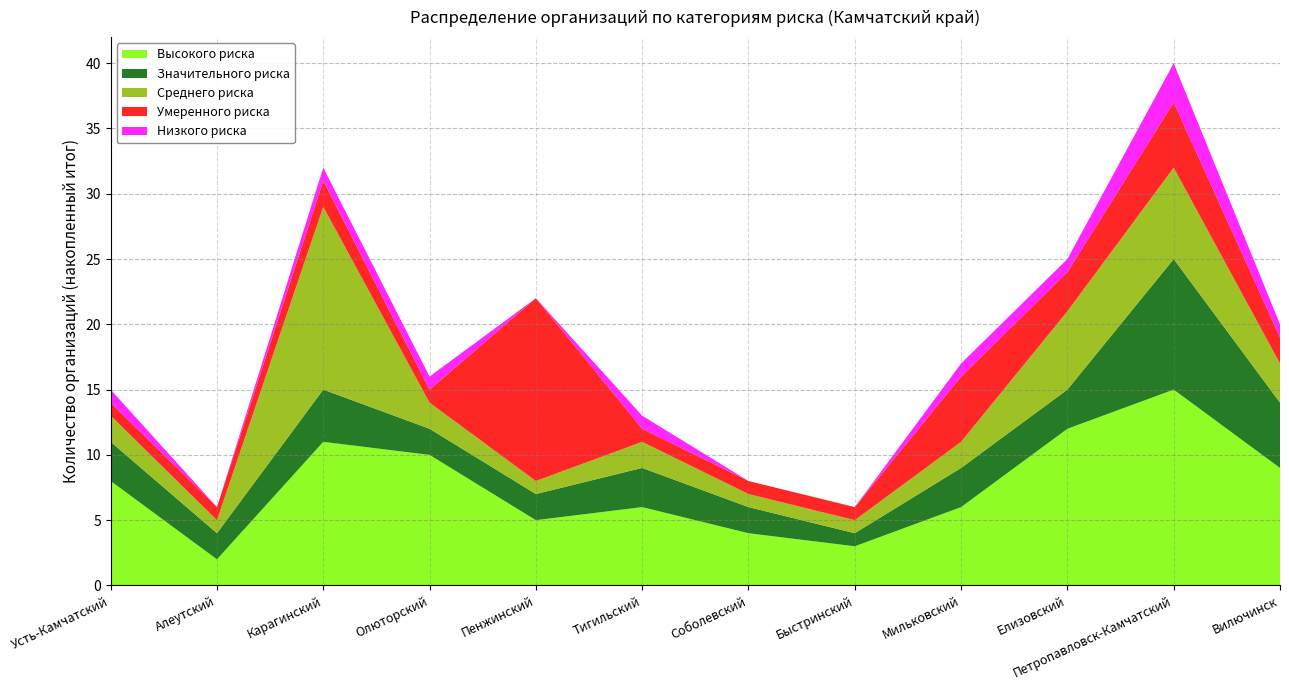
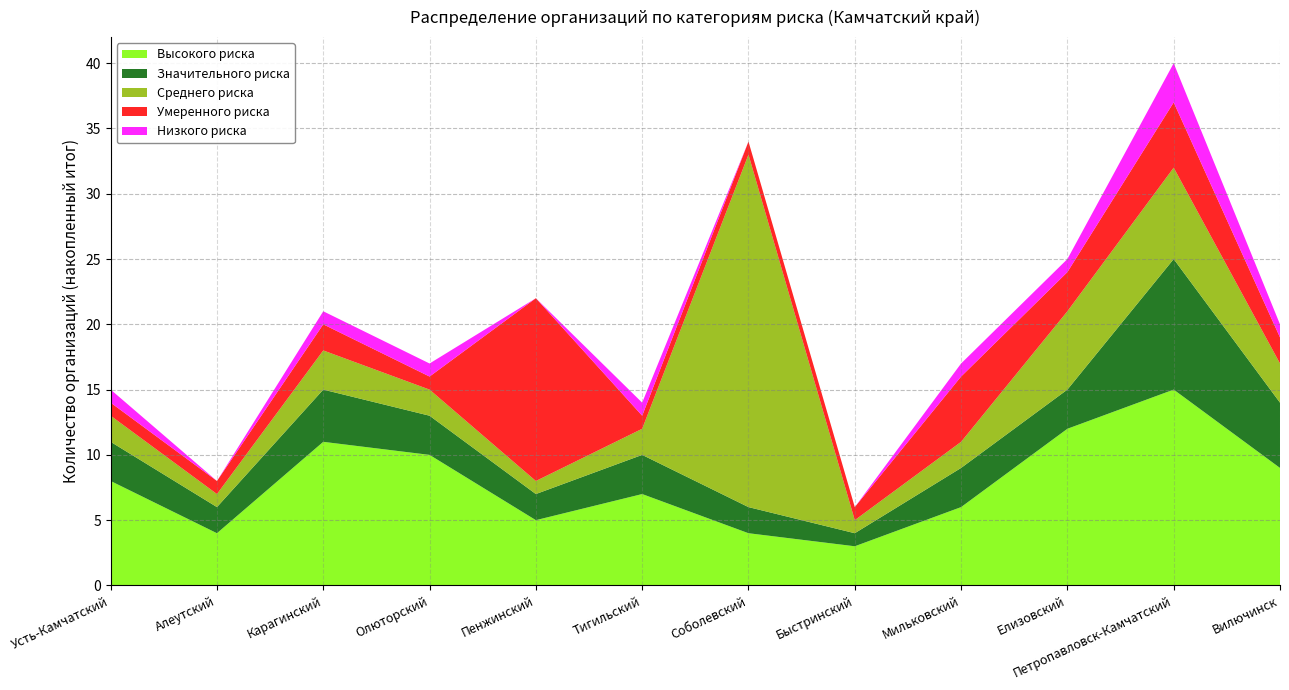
  {
    "Высокого риска": {
      "Усть-Камчатский": 8,
-     "Алеутский": 2,
+     "Алеутский": 4,
      "Карагинский": 11,
      "Олюторский": 10,
      "Пенжинский": 5,
-     "Тигильский": 6,
+     "Тигильский": 7,
      "Соболевский": 4,
      "Быстринский": 3,
      "Мильковский": 6,
      "Елизовский": 12,
      "Петропавловск-Камчатский": 15,
      "Вилючинск": 9
    },
    "Значительного риска": {
      "Усть-Камчатский": 3,
      "Алеутский": 2,
      "Карагинский": 4,
-     "Олюторский": 2,
+     "Олюторский": 3,
      "Пенжинский": 2,
      "Тигильский": 3,
      "Соболевский": 2,
      "Быстринский": 1,
      "Мильковский": 3,
      "Елизовский": 3,
      "Петропавловск-Камчатский": 10,
      "Вилючинск": 5
    },
    "Среднего риска": {
      "Усть-Камчатский": 2,
      "Алеутский": 1,
-     "Карагинский": 14,
+     "Карагинский": 3,
      "Олюторский": 2,
      "Пенжинский": 1,
      "Тигильский": 2,
-     "Соболевский": 1,
+     "Соболевский": 27,
      "Быстринский": 1,
      "Мильковский": 2,
      "Елизовский": 6,
      "Петропавловск-Камчатский": 7,
      "Вилючинск": 3
    },
    "Умеренного риска": {
      "Усть-Камчатский": 1,
      "Карагинский": 2,
      "Олюторский": 1,
      "Тигильский": 1,
      "Мильковский": 5,
      "Елизовский": 3,
      "Петропавловск-Камчатский": 5,
      "Вилючинск": 2
    },
    "Низкого риска": {
      "Усть-Камчатский": 1,
      "Карагинский": 1,
      "Олюторский": 1,
      "Тигильский": 1,
      "Мильковский": 1,
      "Елизовский": 1,
      "Петропавловск-Камчатский": 3,
      "Вилючинск": 1
    }
  }
